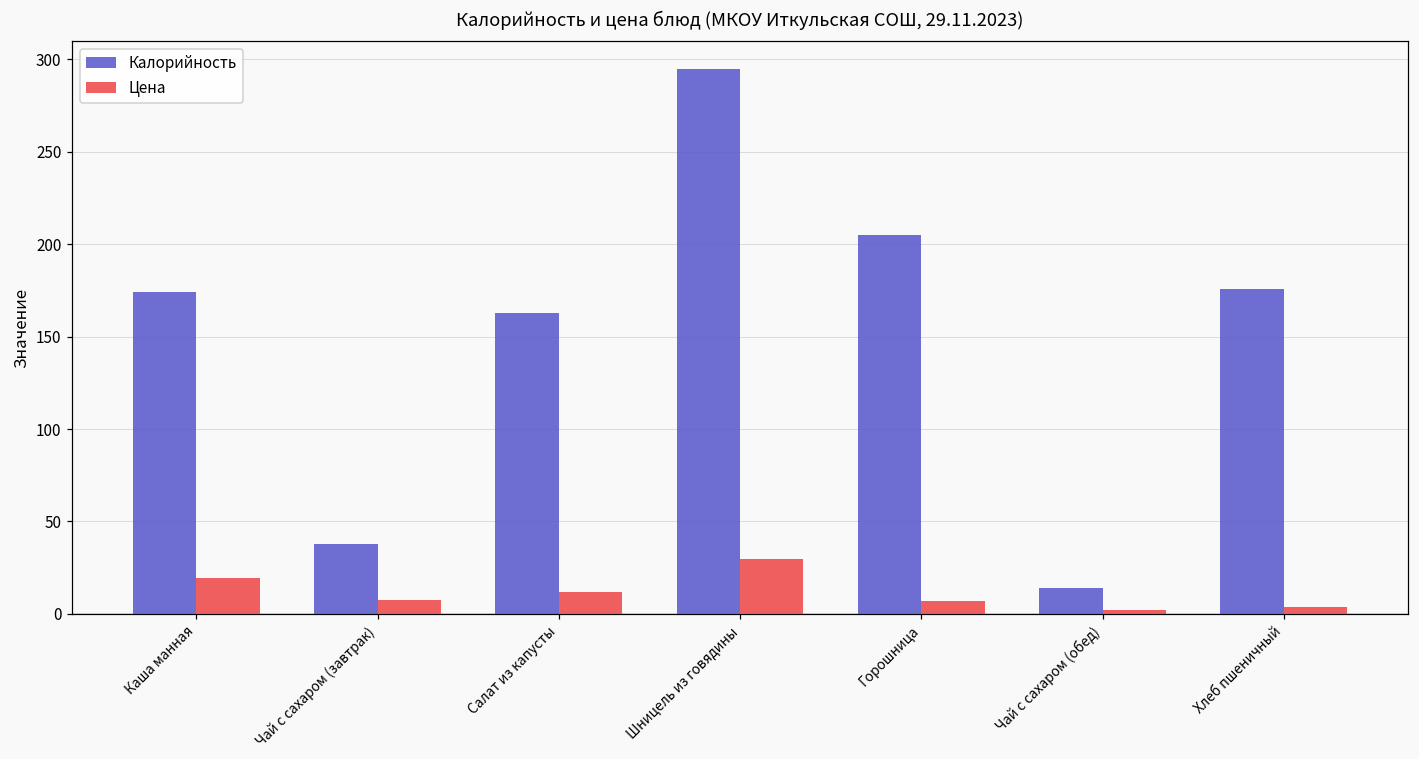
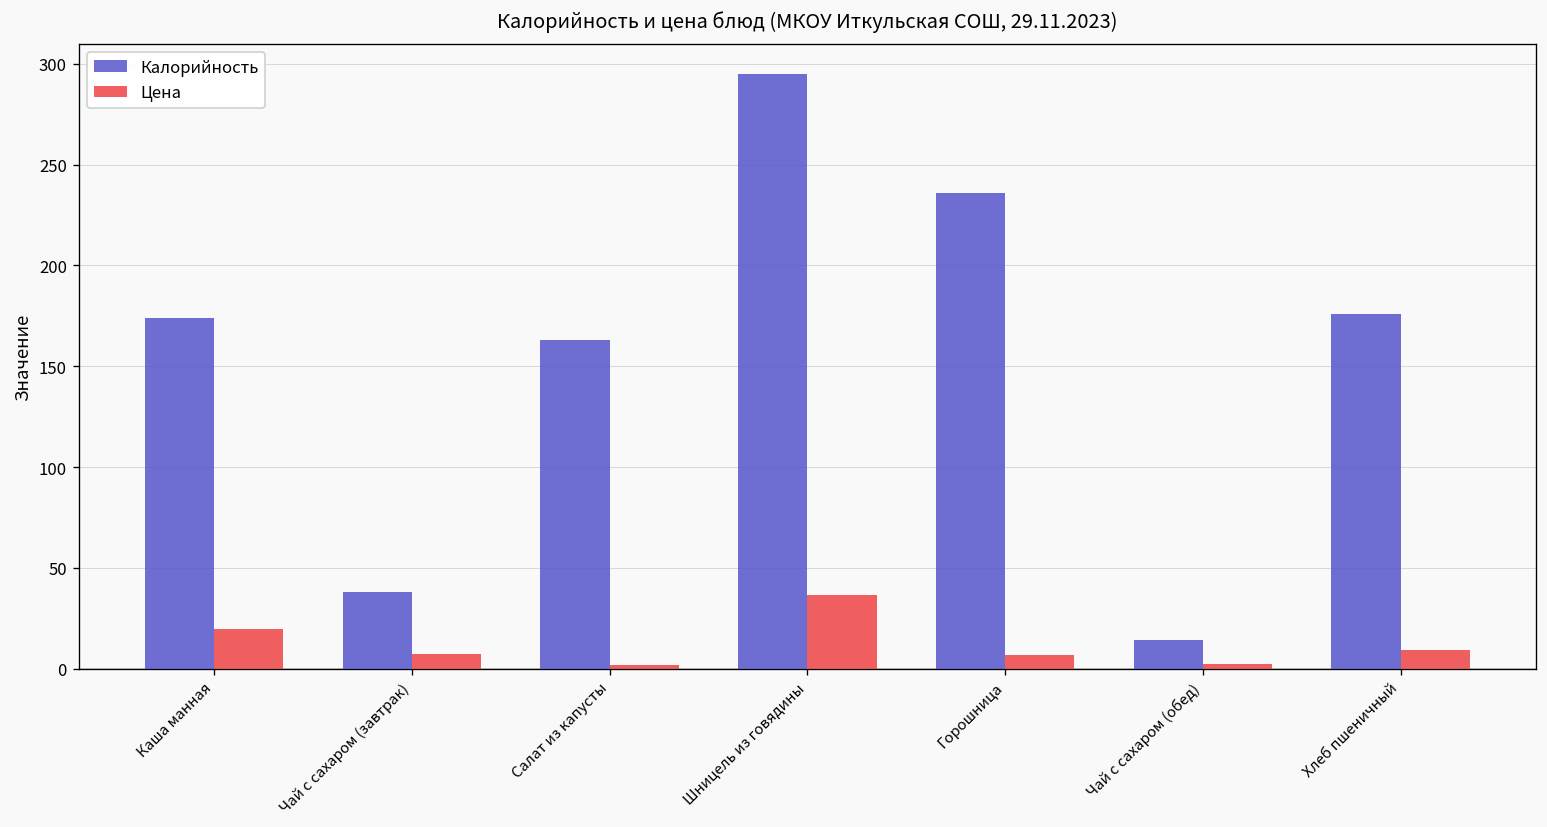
  {
    "Калорийность": {
      "Каша манная": 174,
      "Чай с сахаром (завтрак)": 38,
      "Салат из капусты": 163,
      "Шницель из говядины": 295,
-     "Горошница": 205,
+     "Горошница": 236,
      "Чай с сахаром (обед)": 14,
      "Хлеб пшеничный": 176
    },
    "Цена": {
      "Каша манная": 20,
      "Чай с сахаром (завтрак)": 7,
-     "Салат из капусты": 12,
-     "Шницель из говядины": 30,
+     "Салат из капусты": 2,
+     "Шницель из говядины": 36,
      "Горошница": 7,
      "Чай с сахаром (обед)": 2,
-     "Хлеб пшеничный": 4
+     "Хлеб пшеничный": 9
    }
  }
